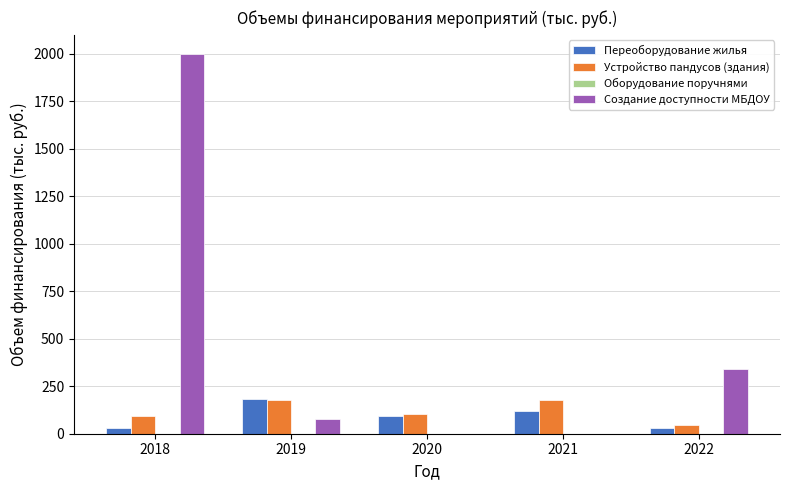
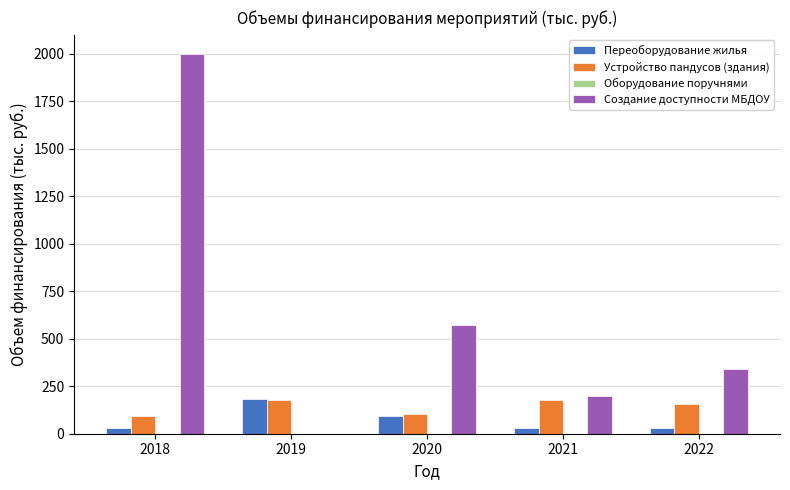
  {
    "Переоборудование жилья": {
      "2018": 30,
      "2019": 180,
      "2020": 90,
-     "2021": 120,
+     "2021": 30,
      "2022": 30
    },
    "Устройство пандусов (здания)": {
      "2018": 100,
      "2019": 180,
      "2020": 110,
      "2021": 180,
-     "2022": 50
+     "2022": 150
    },
    "Оборудование поручнями": {
      "2018": 0,
      "2019": 0,
      "2020": 0,
      "2021": 0,
      "2022": 0
    },
    "Создание доступности МБДОУ": {
      "2018": 2000,
-     "2019": 80,
-     "2020": 0,
-     "2021": 0,
+     "2019": 0,
+     "2020": 570,
+     "2021": 200,
      "2022": 340
    }
  }
